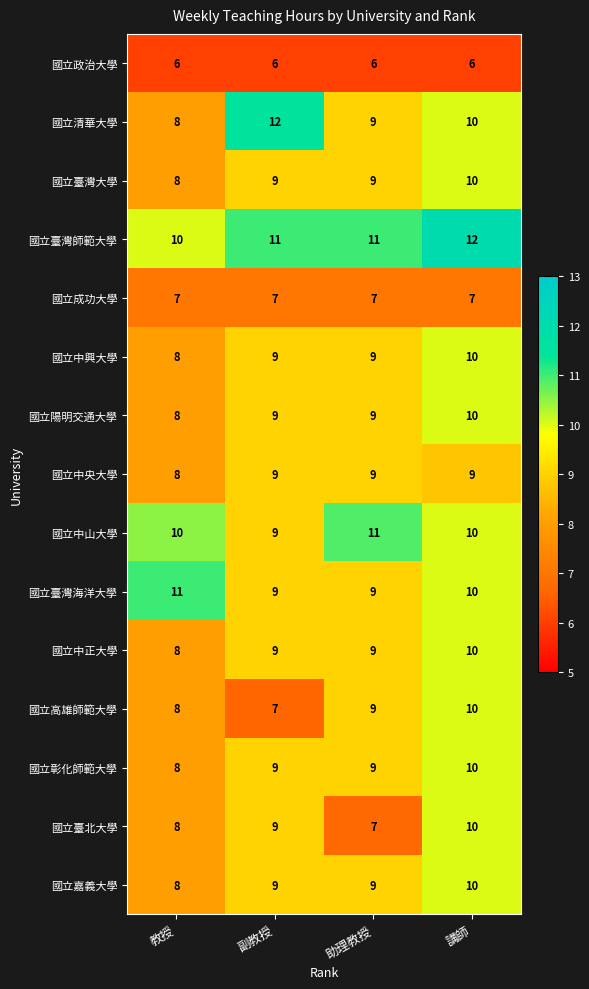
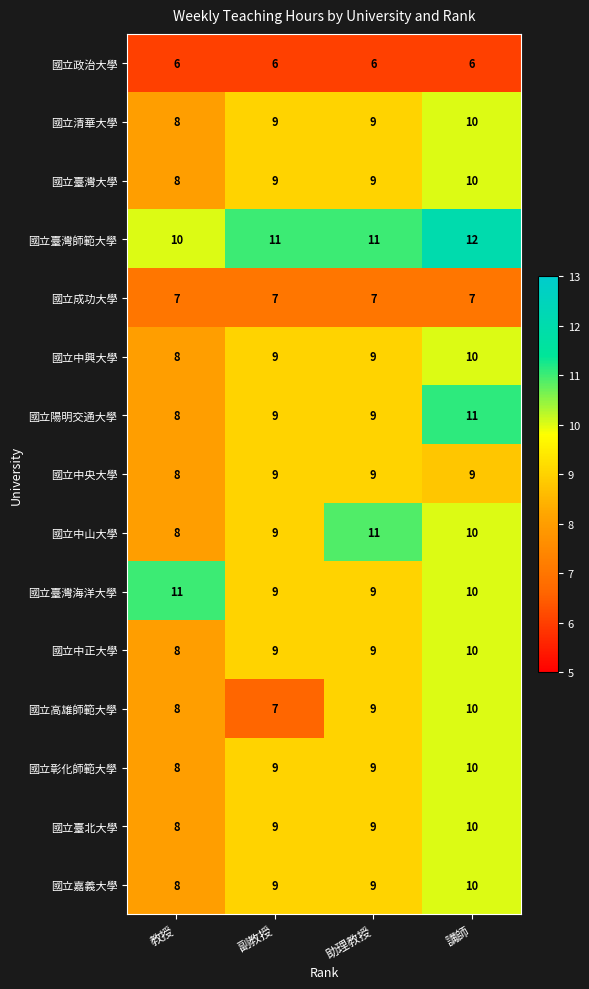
  {
    "國立政治大學": {
      "教授": 6,
      "副教授": 6,
      "助理教授": 6,
      "講師": 6
    },
    "國立清華大學": {
      "教授": 8,
-     "副教授": 12,
+     "副教授": 9,
      "助理教授": 9,
      "講師": 10
    },
    "國立臺灣大學": {
      "教授": 8,
      "副教授": 9,
      "助理教授": 9,
      "講師": 10
    },
    "國立臺灣師範大學": {
      "教授": 10,
      "副教授": 11,
      "助理教授": 11,
      "講師": 12
    },
    "國立成功大學": {
      "教授": 7,
      "副教授": 7,
      "助理教授": 7,
      "講師": 7
    },
    "國立中興大學": {
      "教授": 8,
      "副教授": 9,
      "助理教授": 9,
      "講師": 10
    },
    "國立陽明交通大學": {
      "教授": 8,
      "副教授": 9,
      "助理教授": 9,
-     "講師": 10
+     "講師": 11
    },
    "國立中央大學": {
      "教授": 8,
      "副教授": 9,
      "助理教授": 9,
      "講師": 9
    },
    "國立中山大學": {
-     "教授": 10,
+     "教授": 8,
      "副教授": 9,
      "助理教授": 11,
      "講師": 10
    },
    "國立臺灣海洋大學": {
      "教授": 11,
      "副教授": 9,
      "助理教授": 9,
      "講師": 10
    },
    "國立中正大學": {
      "教授": 8,
      "副教授": 9,
      "助理教授": 9,
      "講師": 10
    },
    "國立高雄師範大學": {
      "教授": 8,
      "副教授": 7,
      "助理教授": 9,
      "講師": 10
    },
    "國立彰化師範大學": {
      "教授": 8,
      "副教授": 9,
      "助理教授": 9,
      "講師": 10
    },
    "國立臺北大學": {
      "教授": 8,
      "副教授": 9,
-     "助理教授": 7,
+     "助理教授": 9,
      "講師": 10
    },
    "國立嘉義大學": {
      "教授": 8,
      "副教授": 9,
      "助理教授": 9,
      "講師": 10
    }
  }
